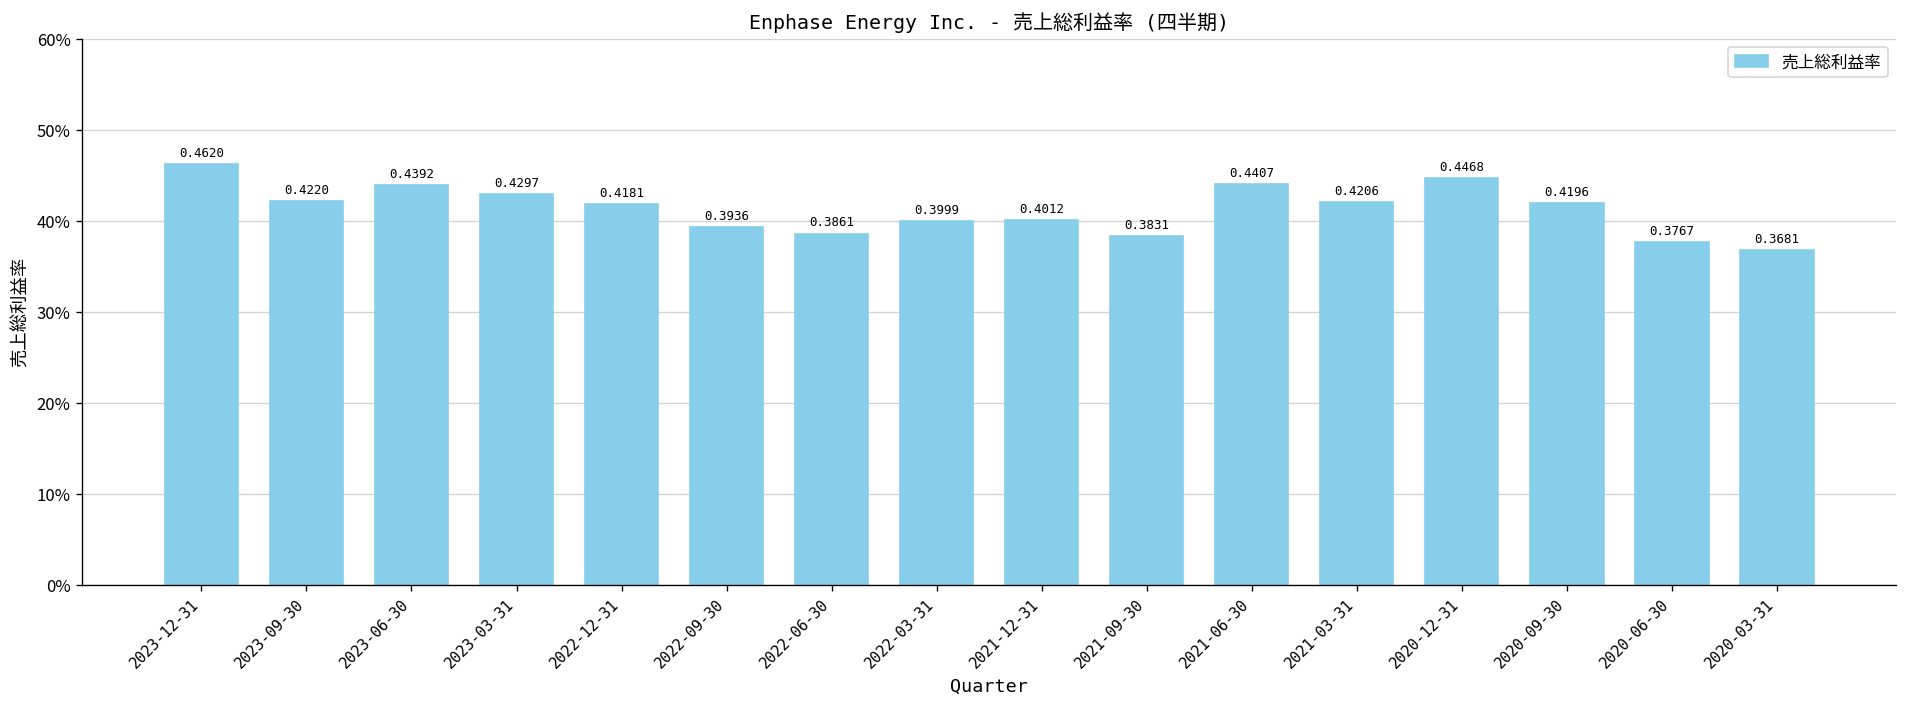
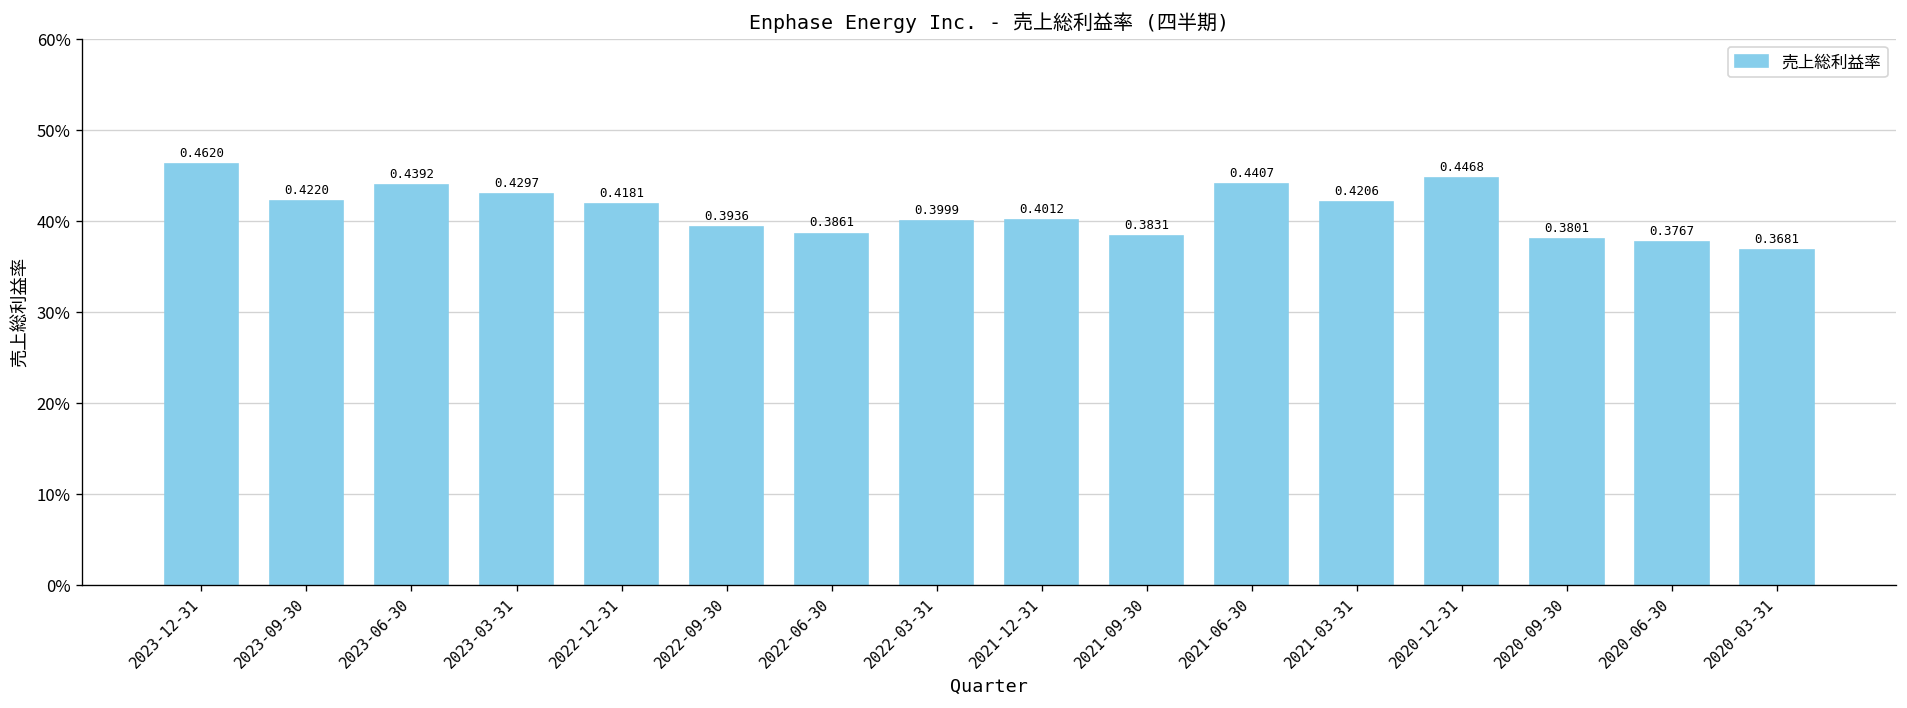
  {
    "2023-12-31": 0.4620,
    "2023-09-30": 0.4220,
    "2023-06-30": 0.4392,
    "2023-03-31": 0.4297,
    "2022-12-31": 0.4181,
    "2022-09-30": 0.3936,
    "2022-06-30": 0.3861,
    "2022-03-31": 0.3999,
    "2021-12-31": 0.4012,
    "2021-09-30": 0.3831,
    "2021-06-30": 0.4407,
    "2021-03-31": 0.4206,
    "2020-12-31": 0.4468,
-   "2020-09-30": 0.4196,
+   "2020-09-30": 0.3801,
    "2020-06-30": 0.3767,
    "2020-03-31": 0.3681
  }
